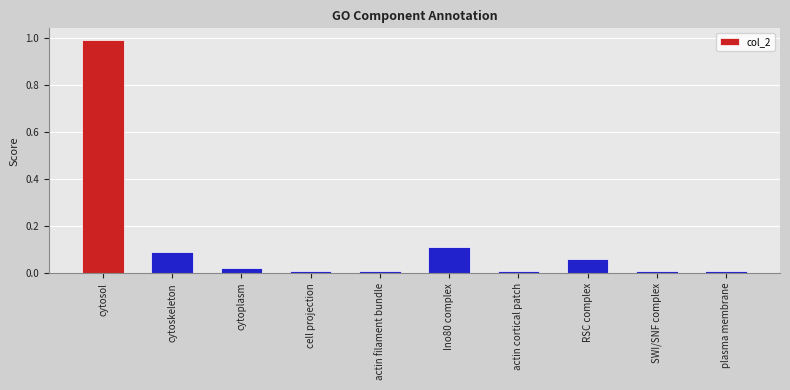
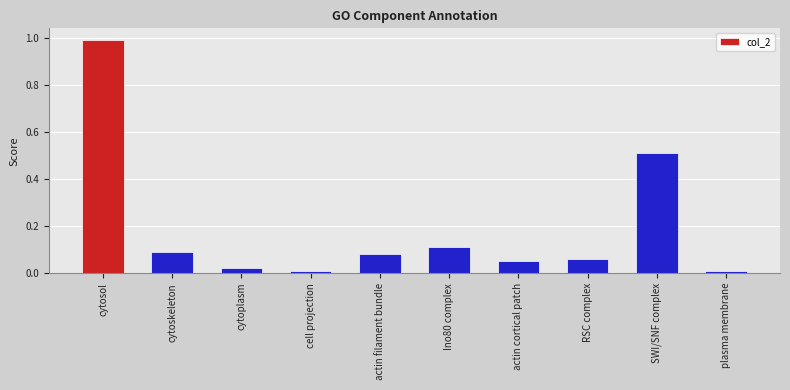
  {
    "cytosol": 0.99,
    "cytoskeleton": 0.09,
    "cytoplasm": 0.02,
-   "actin filament bundle": 0.01,
+   "actin filament bundle": 0.08,
    "Ino80 complex": 0.11,
-   "actin cortical patch": 0.01,
+   "actin cortical patch": 0.05,
    "RSC complex": 0.06,
-   "SWI/SNF complex": 0.01
+   "SWI/SNF complex": 0.51
  }
